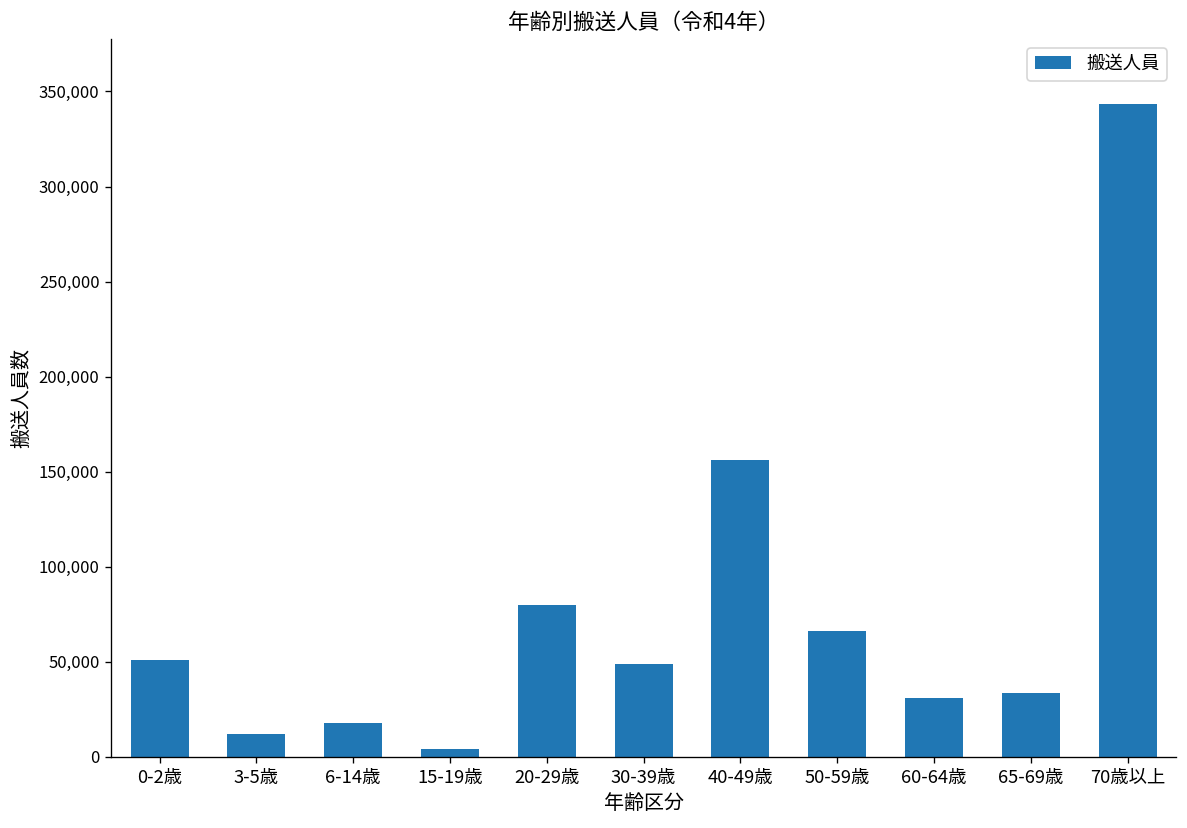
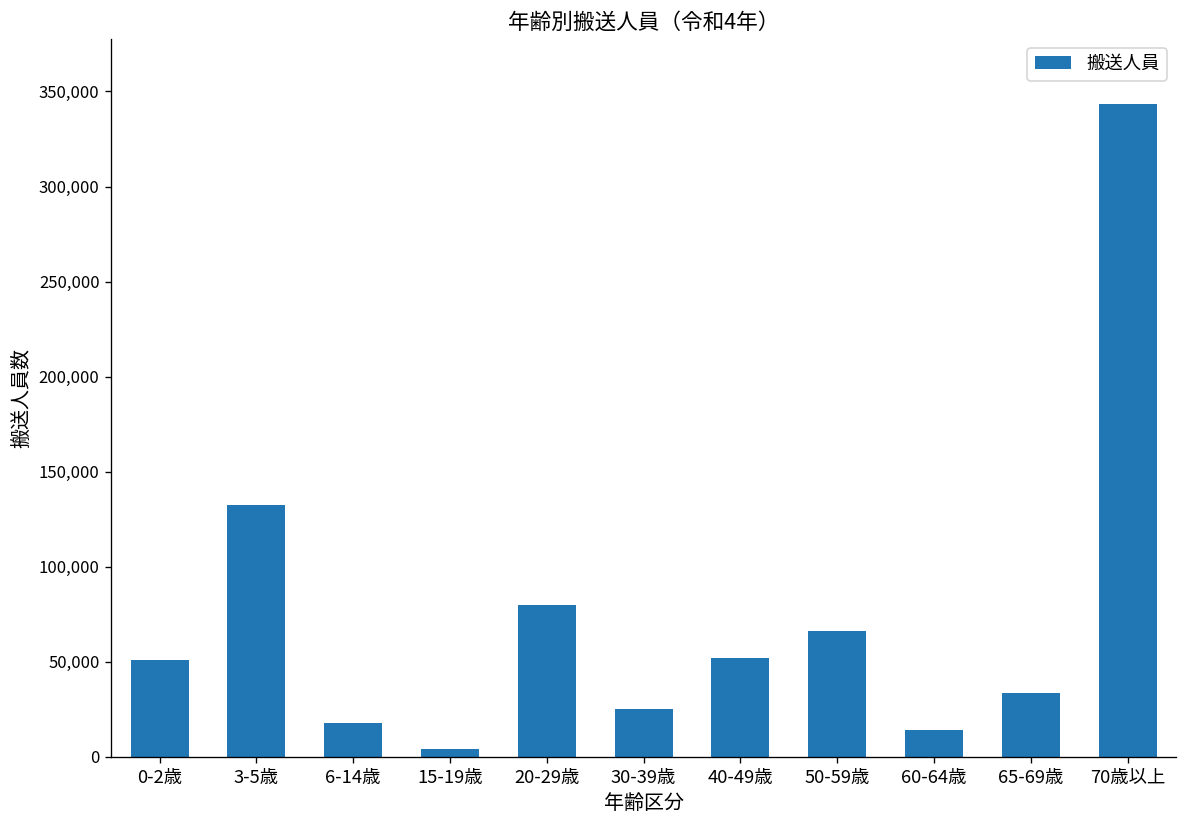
  {
    "0-2歳": "51,000",
-   "3-5歳": "12,000",
+   "3-5歳": "132,000",
    "6-14歳": "18,000",
    "15-19歳": "4,000",
    "20-29歳": "80,000",
-   "30-39歳": "49,000",
-   "40-49歳": "156,000",
+   "30-39歳": "25,000",
+   "40-49歳": "52,000",
    "50-59歳": "66,000",
-   "60-64歳": "31,000",
+   "60-64歳": "14,000",
    "65-69歳": "34,000",
    "70歳以上": "343,000"
  }
